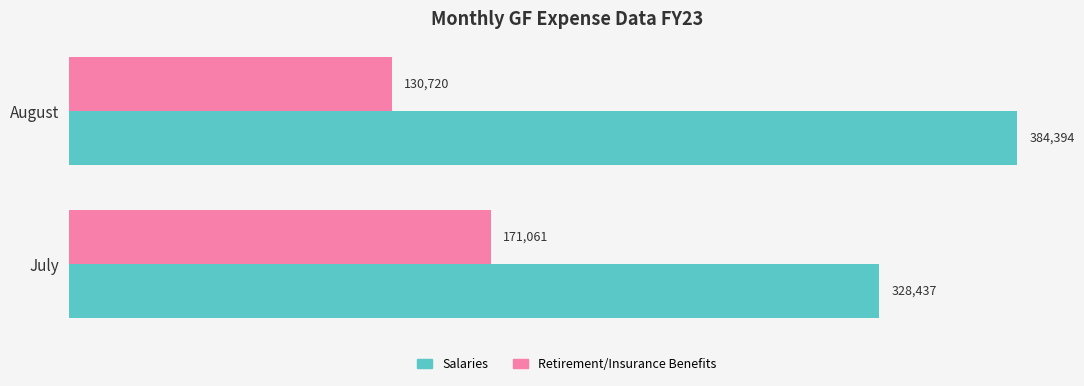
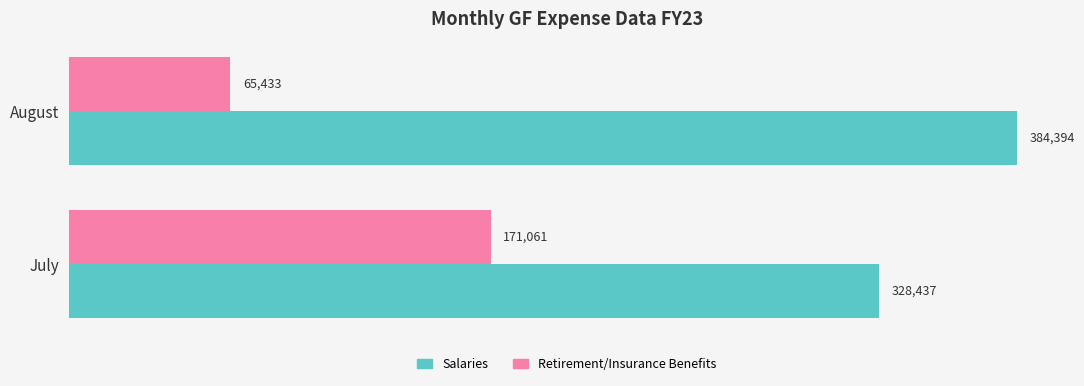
  {
    "Salaries": {
      "August": "384,394",
      "July": "328,437"
    },
    "Retirement/Insurance Benefits": {
-     "August": "130,720",
+     "August": "65,433",
      "July": "171,061"
    }
  }
